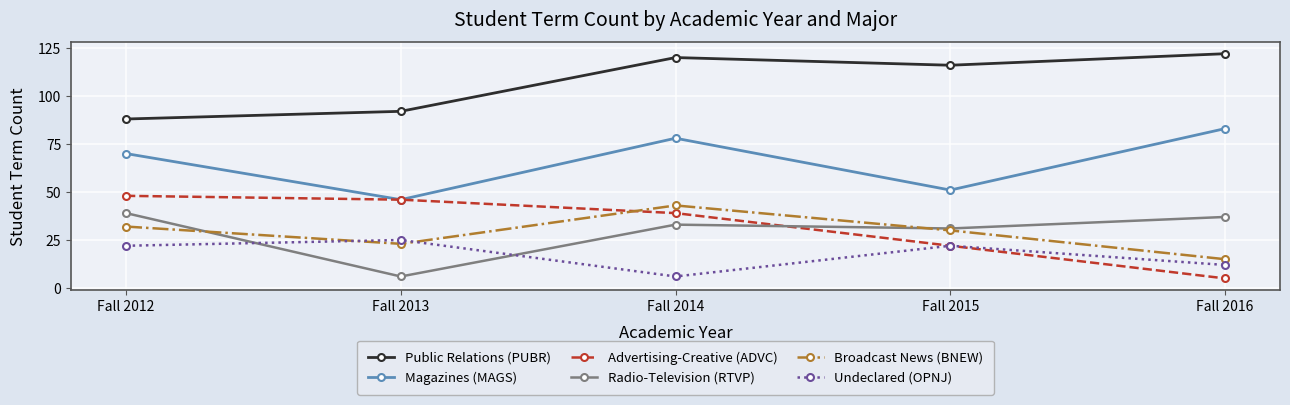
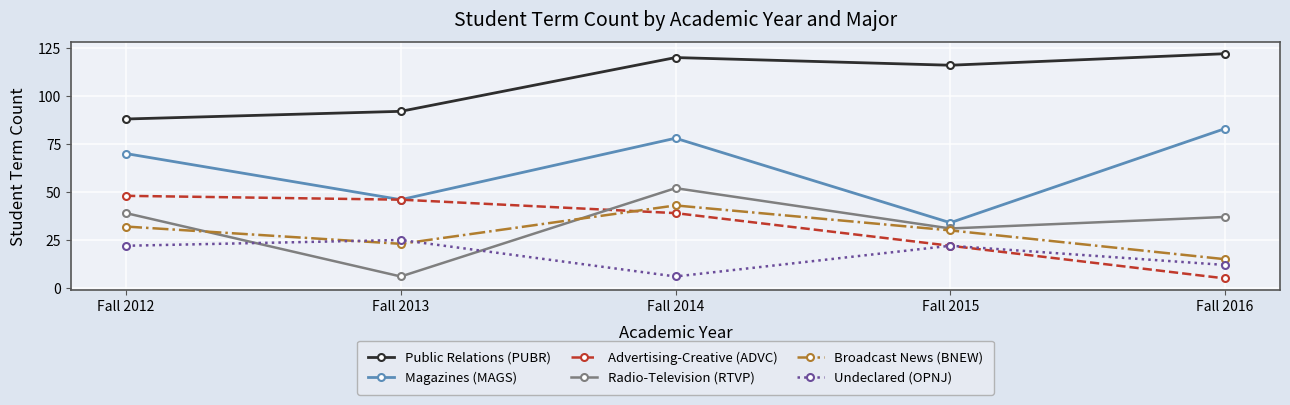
  {
    "Public Relations (PUBR)": {
      "Fall 2012": 88,
      "Fall 2013": 92,
      "Fall 2014": 120,
      "Fall 2015": 116,
      "Fall 2016": 122
    },
    "Magazines (MAGS)": {
      "Fall 2012": 70,
      "Fall 2014": 78,
-     "Fall 2015": 51,
+     "Fall 2015": 34,
      "Fall 2016": 83
    },
    "Advertising-Creative (ADVC)": {
      "Fall 2012": 48,
      "Fall 2014": 39,
      "Fall 2016": 5
    },
    "Radio-Television (RTVP)": {
      "Fall 2012": 39,
      "Fall 2013": 6,
-     "Fall 2014": 33,
+     "Fall 2014": 52,
      "Fall 2016": 37
    },
    "Broadcast News (BNEW)": {
      "Fall 2012": 32,
      "Fall 2013": 23,
      "Fall 2014": 43,
      "Fall 2016": 15
    },
    "Undeclared (OPNJ)": {
      "Fall 2012": 22,
      "Fall 2013": 25,
      "Fall 2014": 6,
      "Fall 2016": 12
    }
  }
